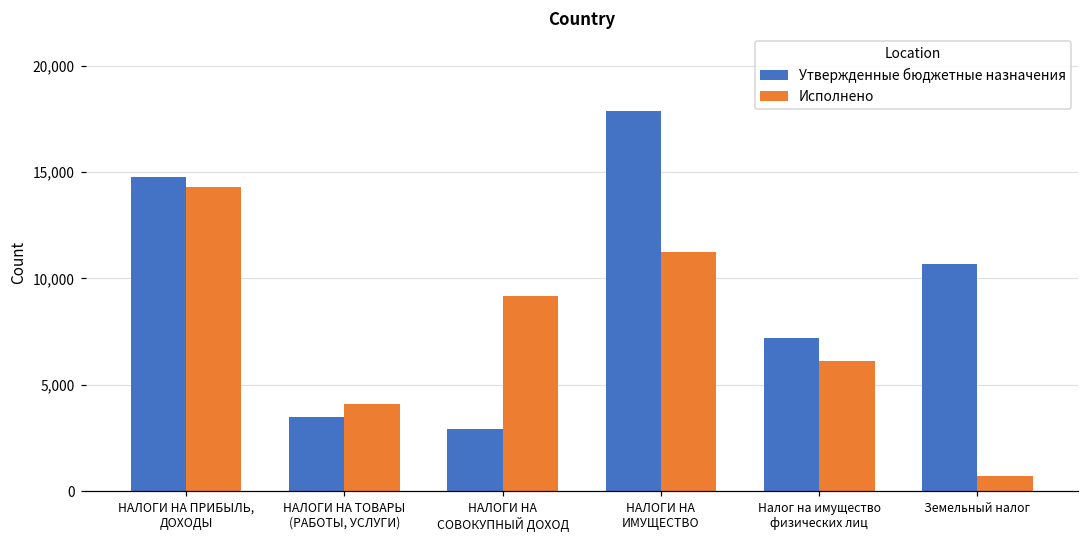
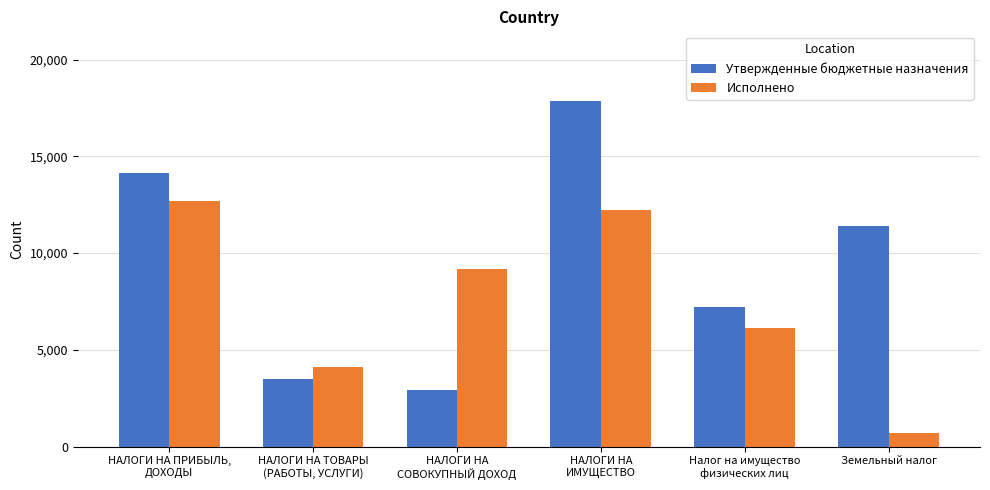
  {
    "Утвержденные бюджетные назначения": {
-     "НАЛОГИ НА ПРИБЫЛЬ, ДОХОДЫ": "14,700",
+     "НАЛОГИ НА ПРИБЫЛЬ, ДОХОДЫ": "14,100",
      "НАЛОГИ НА ТОВАРЫ (РАБОТЫ, УСЛУГИ)": "3,500",
      "НАЛОГИ НА СОВОКУПНЫЙ ДОХОД": "2,900",
      "НАЛОГИ НА ИМУЩЕСТВО": "17,900",
      "Налог на имущество физических лиц": "7,200",
-     "Земельный налог": "10,700"
+     "Земельный налог": "11,400"
    },
    "Исполнено": {
-     "НАЛОГИ НА ПРИБЫЛЬ, ДОХОДЫ": "14,300",
+     "НАЛОГИ НА ПРИБЫЛЬ, ДОХОДЫ": "12,700",
      "НАЛОГИ НА ТОВАРЫ (РАБОТЫ, УСЛУГИ)": "4,100",
      "НАЛОГИ НА СОВОКУПНЫЙ ДОХОД": "9,200",
-     "НАЛОГИ НА ИМУЩЕСТВО": "11,300",
+     "НАЛОГИ НА ИМУЩЕСТВО": "12,200",
      "Налог на имущество физических лиц": "6,100",
      "Земельный налог": "700"
    }
  }
